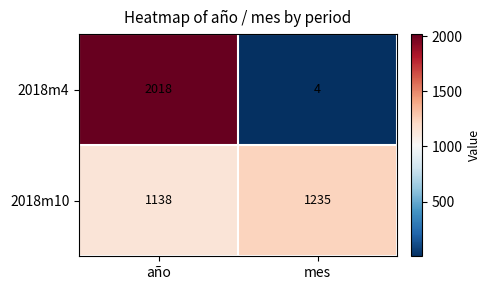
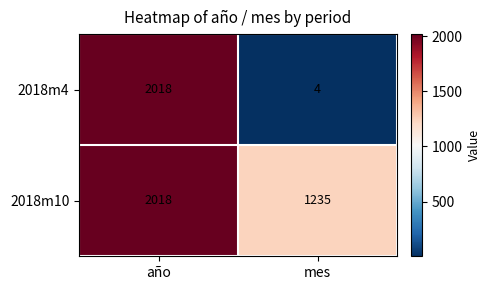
  {
    "2018m4": {
      "año": 2018,
      "mes": 4
    },
    "2018m10": {
-     "año": 1138,
+     "año": 2018,
      "mes": 1235
    }
  }
